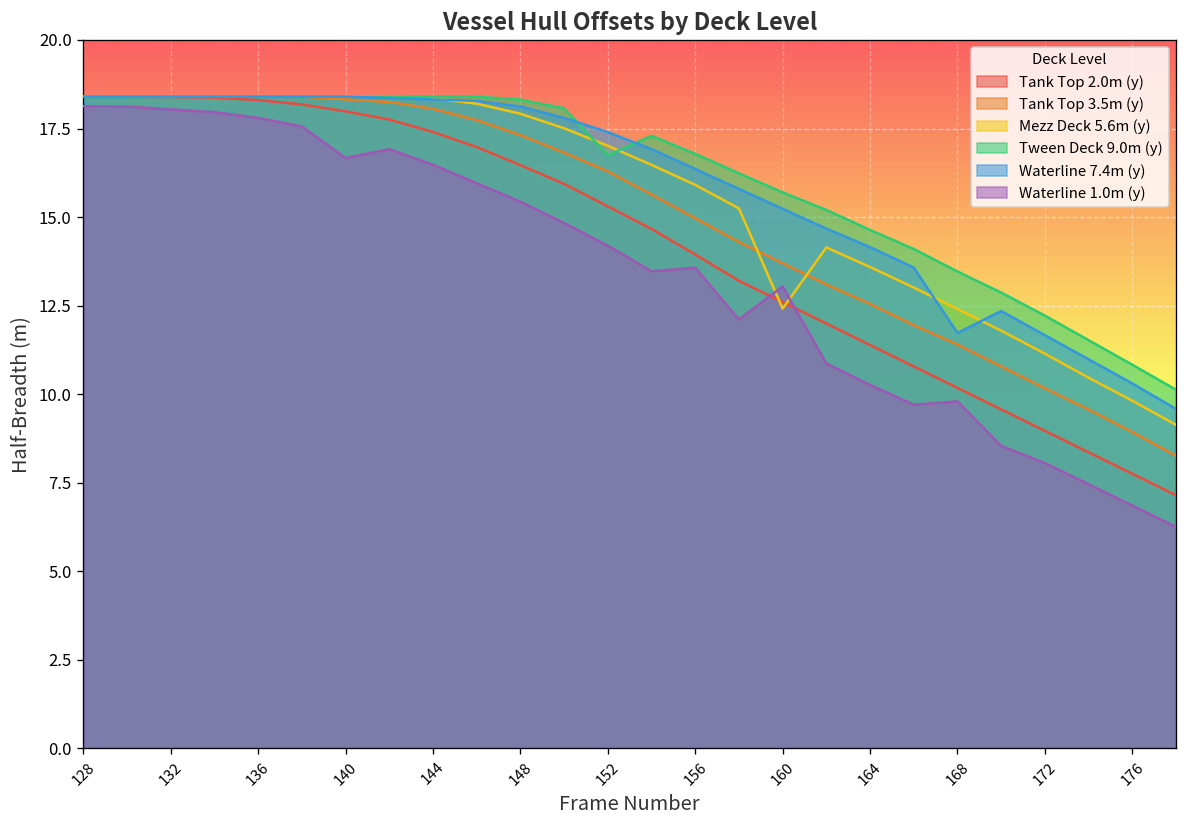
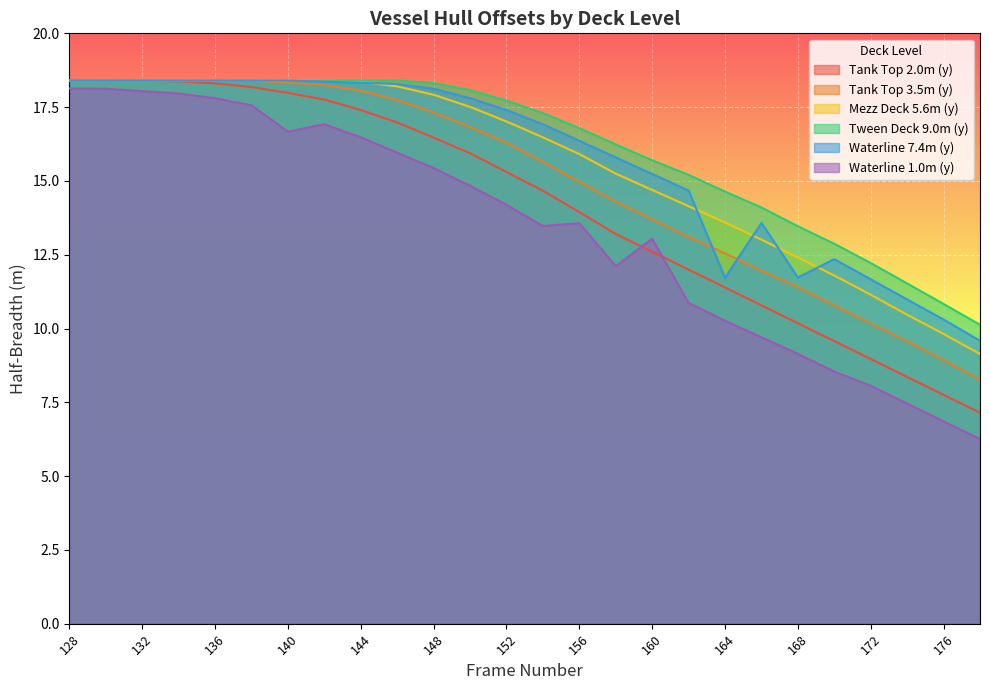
  {
    "Mezz Deck 5.6m (y)": {
      "148": 17.9,
      "152": 17.0,
      "156": 15.9,
-     "160": 12.4,
+     "160": 14.7,
      "164": 13.6,
      "168": 12.4,
      "172": 11.1,
      "176": 9.8
    },
    "Tween Deck 9.0m (y)": {
      "148": 18.3,
-     "152": 16.7,
+     "152": 17.7,
      "156": 16.8,
      "160": 15.7,
      "164": 14.6,
      "168": 13.5,
      "172": 12.2,
      "176": 10.8
    },
    "Waterline 7.4m (y)": {
      "148": 18.1,
      "152": 17.4,
      "156": 16.4,
      "160": 15.2,
-     "164": 14.2,
+     "164": 11.7,
      "168": 11.7,
      "172": 11.7,
      "176": 10.3
    },
    "Waterline 1.0m (y)": {
      "128": 18.1,
      "132": 18.0,
      "136": 17.8,
      "140": 16.7,
      "144": 16.5,
      "148": 15.4,
      "152": 14.2,
      "156": 13.6,
      "160": 13.0,
      "164": 10.3,
-     "168": 9.8,
+     "168": 9.1,
      "172": 8.1,
      "176": 6.9
    }
  }
